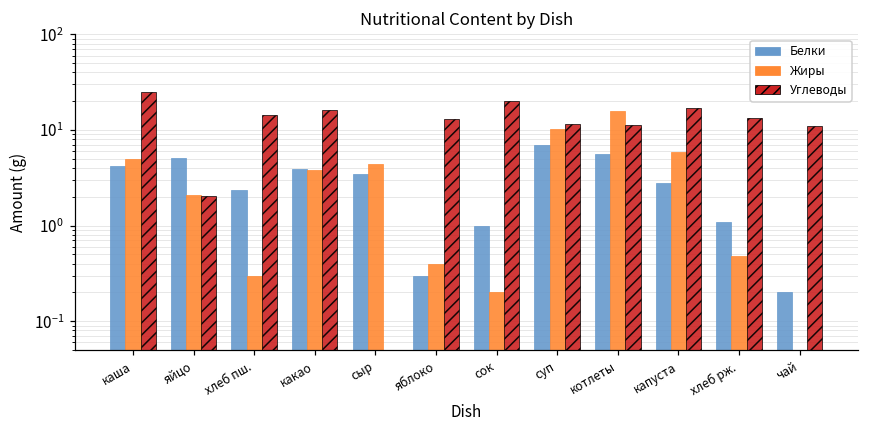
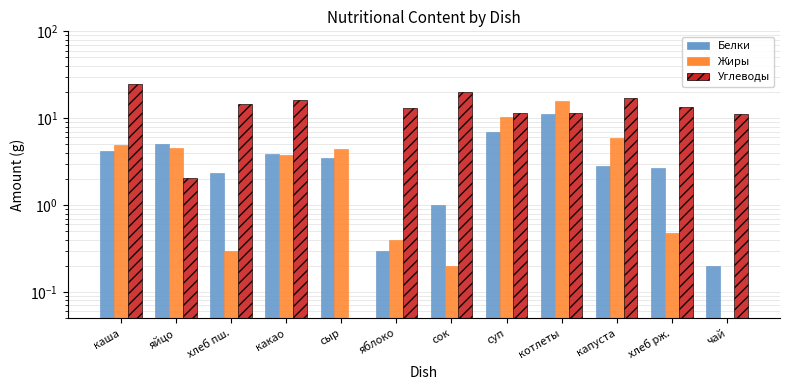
  {
    "Белки": {
      "каша": 4,
      "яйцо": 5,
      "хлеб пш.": 2.4,
      "какао": 4,
      "сыр": 3.5,
      "яблоко": 0.3,
      "сок": 1.0,
      "суп": 7,
-     "котлеты": 6,
+     "котлеты": 11,
      "капуста": 2.8,
-     "хлеб рж.": 1.1,
+     "хлеб рж.": 2.6,
      "чай": 0.2
    },
    "Жиры": {
      "каша": 5,
-     "яйцо": 2.1,
+     "яйцо": 5,
      "хлеб пш.": 0.3,
      "какао": 4,
      "сыр": 4,
      "яблоко": 0.4,
      "сок": 0.2,
      "суп": 10,
      "котлеты": 16,
      "капуста": 6,
      "хлеб рж.": 0.5
    },
    "Углеводы": {
      "каша": 25,
      "яйцо": 2.0,
      "хлеб пш.": 14,
      "какао": 16,
      "яблоко": 13,
      "сок": 20,
      "суп": 11,
      "котлеты": 11,
      "капуста": 17,
      "хлеб рж.": 13,
      "чай": 11
    }
  }
